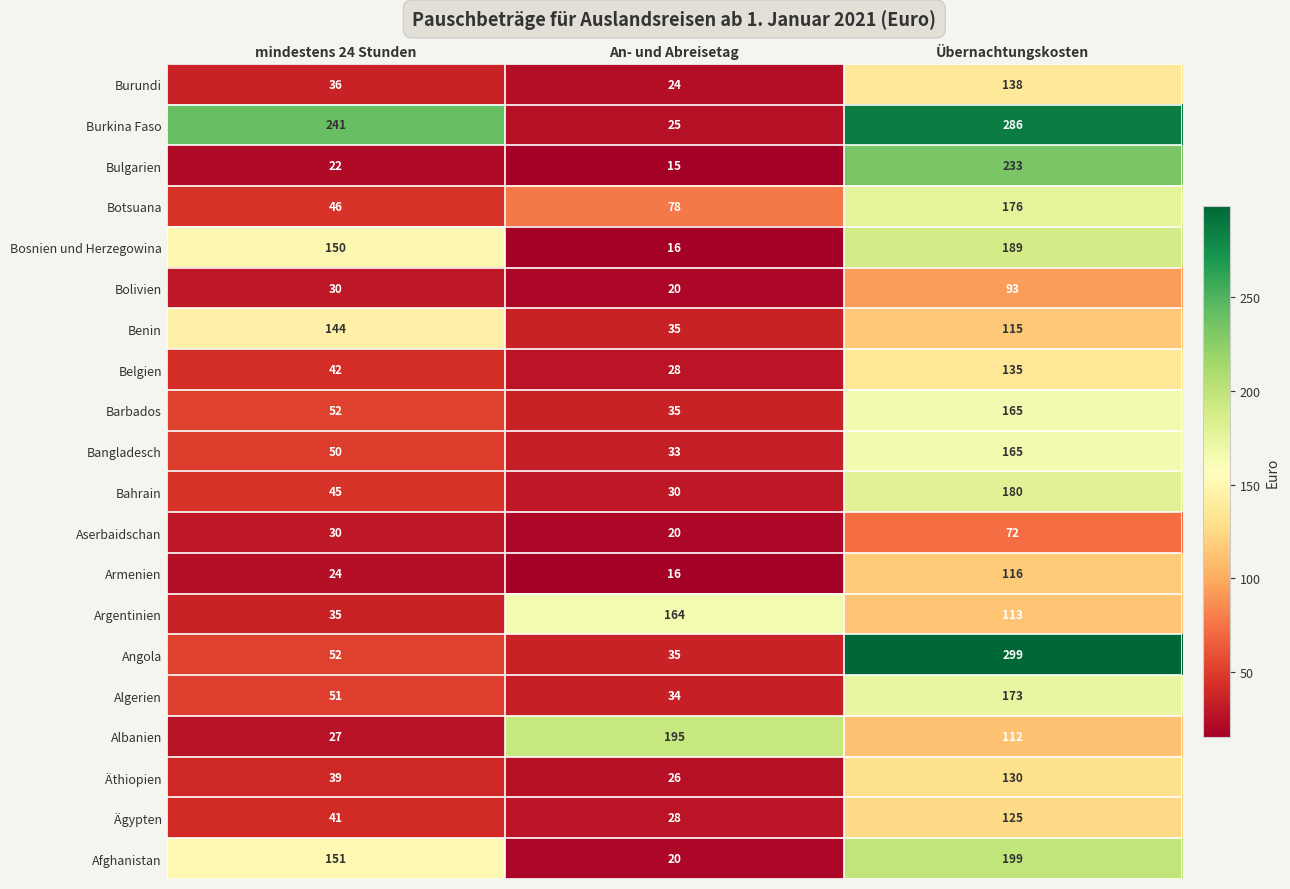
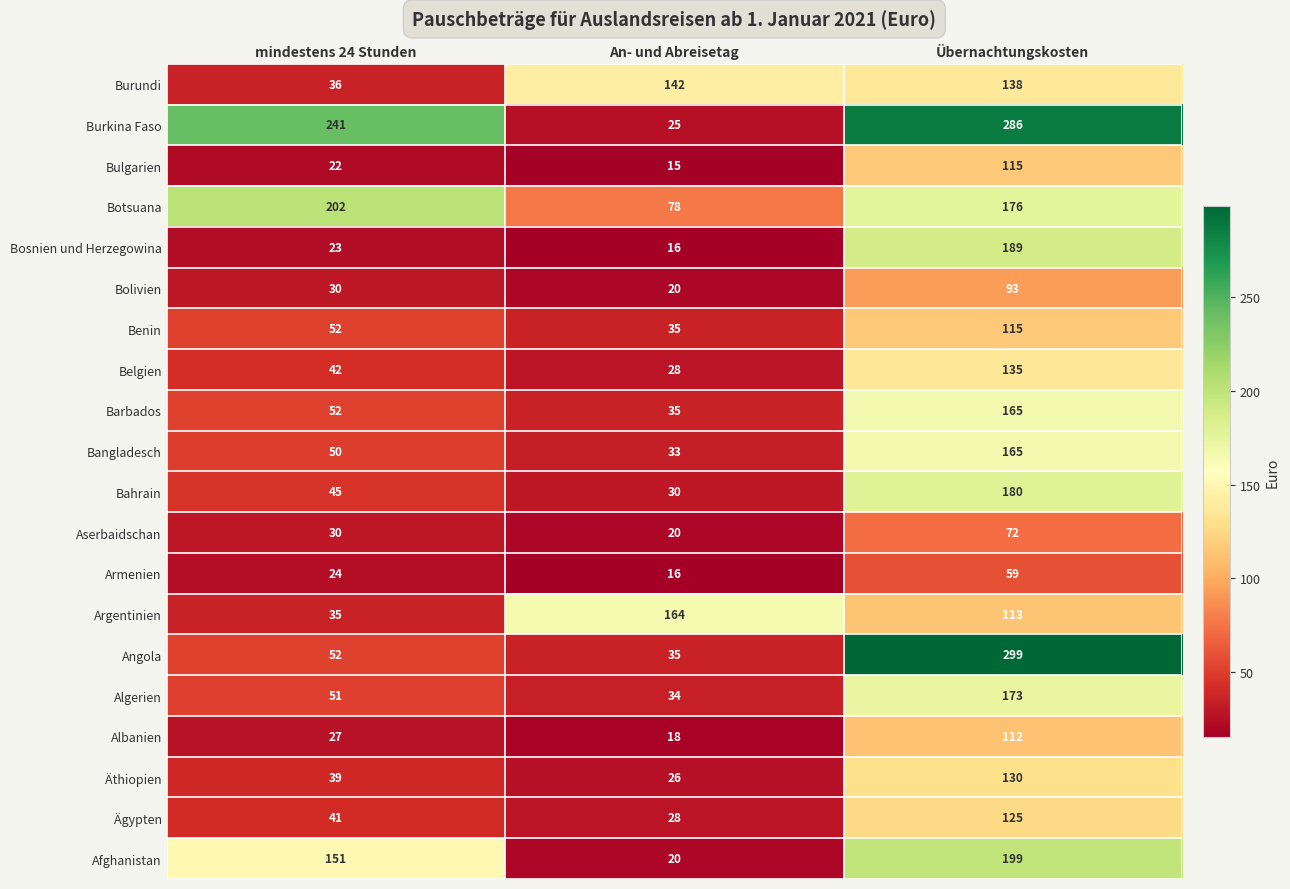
  {
    "Burundi": {
      "mindestens 24 Stunden": 36,
-     "An- und Abreisetag": 24,
+     "An- und Abreisetag": 142,
      "Übernachtungskosten": 138
    },
    "Burkina Faso": {
      "mindestens 24 Stunden": 241,
      "An- und Abreisetag": 25,
      "Übernachtungskosten": 286
    },
    "Bulgarien": {
      "mindestens 24 Stunden": 22,
      "An- und Abreisetag": 15,
-     "Übernachtungskosten": 233
+     "Übernachtungskosten": 115
    },
    "Botsuana": {
-     "mindestens 24 Stunden": 46,
+     "mindestens 24 Stunden": 202,
      "An- und Abreisetag": 78,
      "Übernachtungskosten": 176
    },
    "Bosnien und Herzegowina": {
-     "mindestens 24 Stunden": 150,
+     "mindestens 24 Stunden": 23,
      "An- und Abreisetag": 16,
      "Übernachtungskosten": 189
    },
    "Bolivien": {
      "mindestens 24 Stunden": 30,
      "An- und Abreisetag": 20,
      "Übernachtungskosten": 93
    },
    "Benin": {
-     "mindestens 24 Stunden": 144,
+     "mindestens 24 Stunden": 52,
      "An- und Abreisetag": 35,
      "Übernachtungskosten": 115
    },
    "Belgien": {
      "mindestens 24 Stunden": 42,
      "An- und Abreisetag": 28,
      "Übernachtungskosten": 135
    },
    "Barbados": {
      "mindestens 24 Stunden": 52,
      "An- und Abreisetag": 35,
      "Übernachtungskosten": 165
    },
    "Bangladesch": {
      "mindestens 24 Stunden": 50,
      "An- und Abreisetag": 33,
      "Übernachtungskosten": 165
    },
    "Bahrain": {
      "mindestens 24 Stunden": 45,
      "An- und Abreisetag": 30,
      "Übernachtungskosten": 180
    },
    "Aserbaidschan": {
      "mindestens 24 Stunden": 30,
      "An- und Abreisetag": 20,
      "Übernachtungskosten": 72
    },
    "Armenien": {
      "mindestens 24 Stunden": 24,
      "An- und Abreisetag": 16,
-     "Übernachtungskosten": 116
+     "Übernachtungskosten": 59
    },
    "Argentinien": {
      "mindestens 24 Stunden": 35,
      "An- und Abreisetag": 164,
      "Übernachtungskosten": 113
    },
    "Angola": {
      "mindestens 24 Stunden": 52,
      "An- und Abreisetag": 35,
      "Übernachtungskosten": 299
    },
    "Algerien": {
      "mindestens 24 Stunden": 51,
      "An- und Abreisetag": 34,
      "Übernachtungskosten": 173
    },
    "Albanien": {
      "mindestens 24 Stunden": 27,
-     "An- und Abreisetag": 195,
+     "An- und Abreisetag": 18,
      "Übernachtungskosten": 112
    },
    "Äthiopien": {
      "mindestens 24 Stunden": 39,
      "An- und Abreisetag": 26,
      "Übernachtungskosten": 130
    },
    "Ägypten": {
      "mindestens 24 Stunden": 41,
      "An- und Abreisetag": 28,
      "Übernachtungskosten": 125
    },
    "Afghanistan": {
      "mindestens 24 Stunden": 151,
      "An- und Abreisetag": 20,
      "Übernachtungskosten": 199
    }
  }
